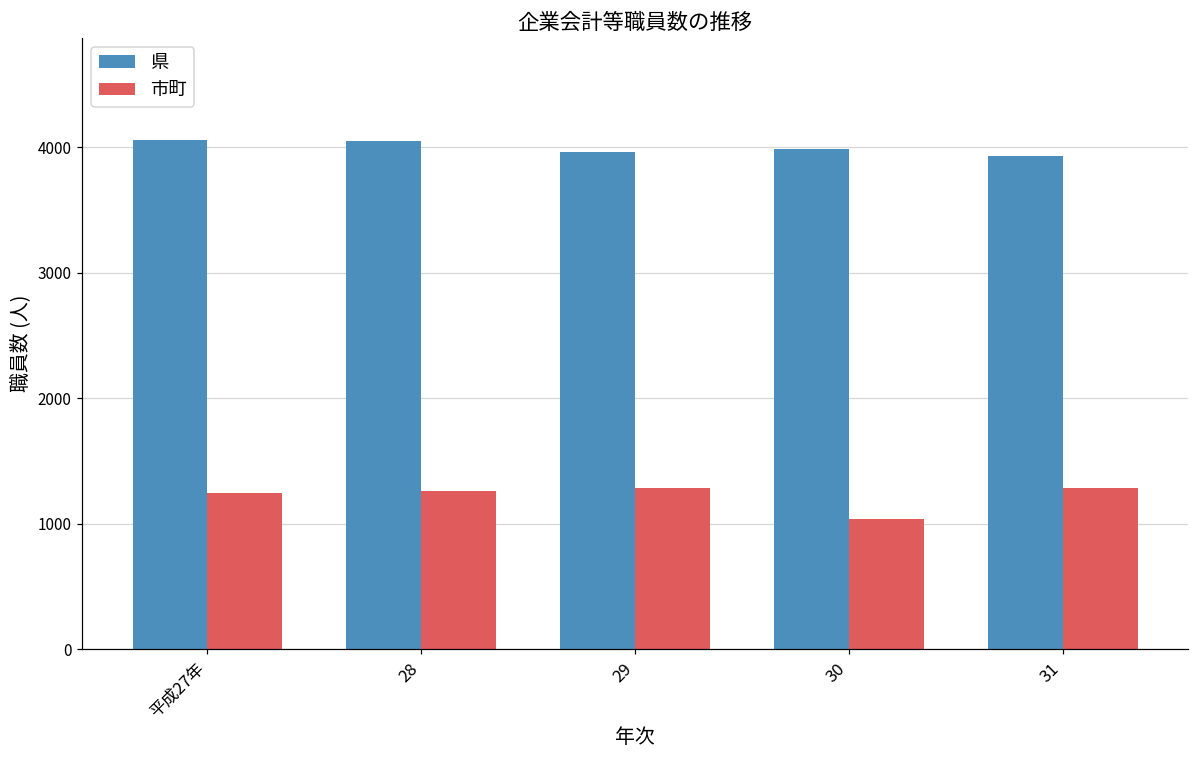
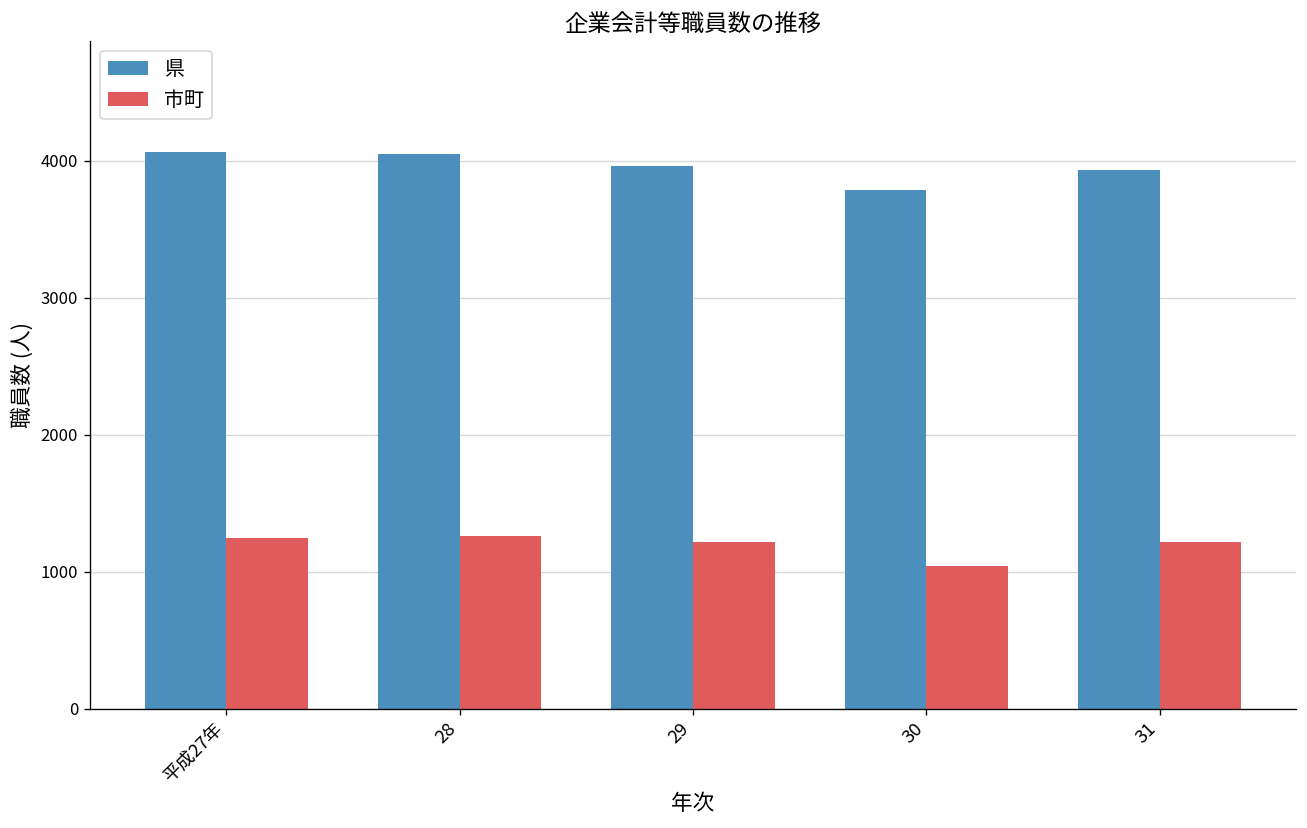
  {
    "県": {
      "平成27年": 4060,
      "28": 4050,
      "29": 3960,
-     "30": 3990,
+     "30": 3790,
      "31": 3930
    },
    "市町": {
      "平成27年": 1250,
      "28": 1260,
-     "29": 1290,
+     "29": 1220,
      "30": 1040,
-     "31": 1290
+     "31": 1210
    }
  }
